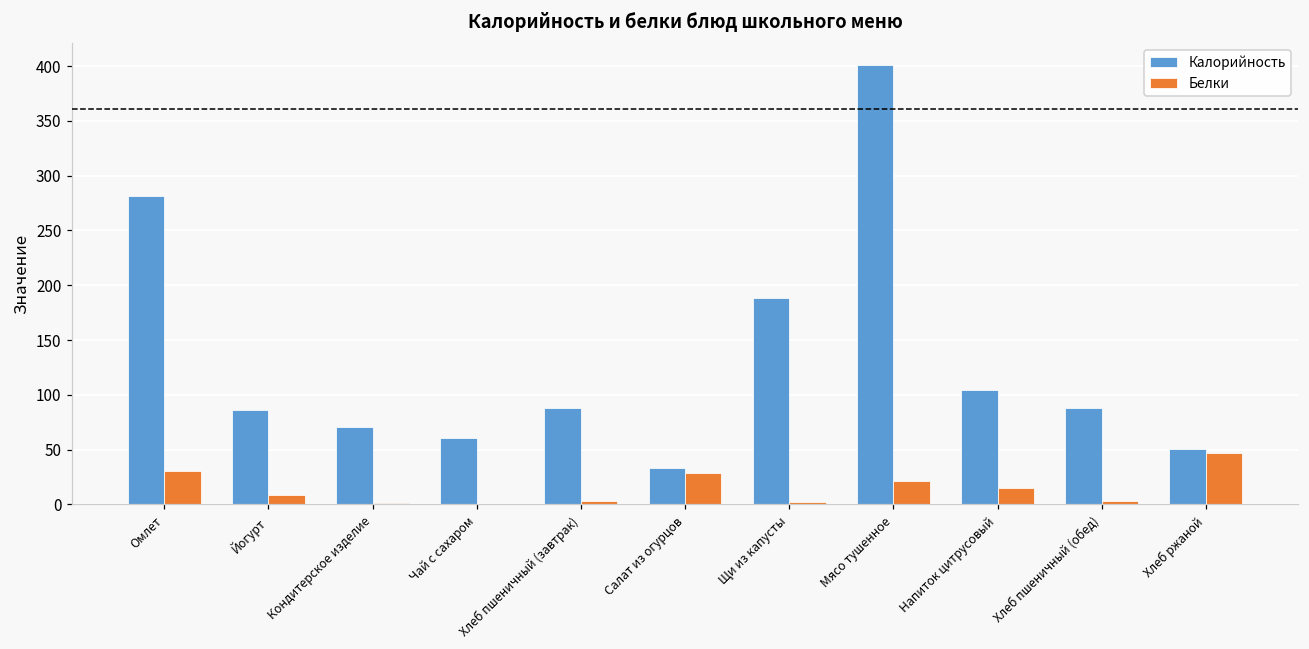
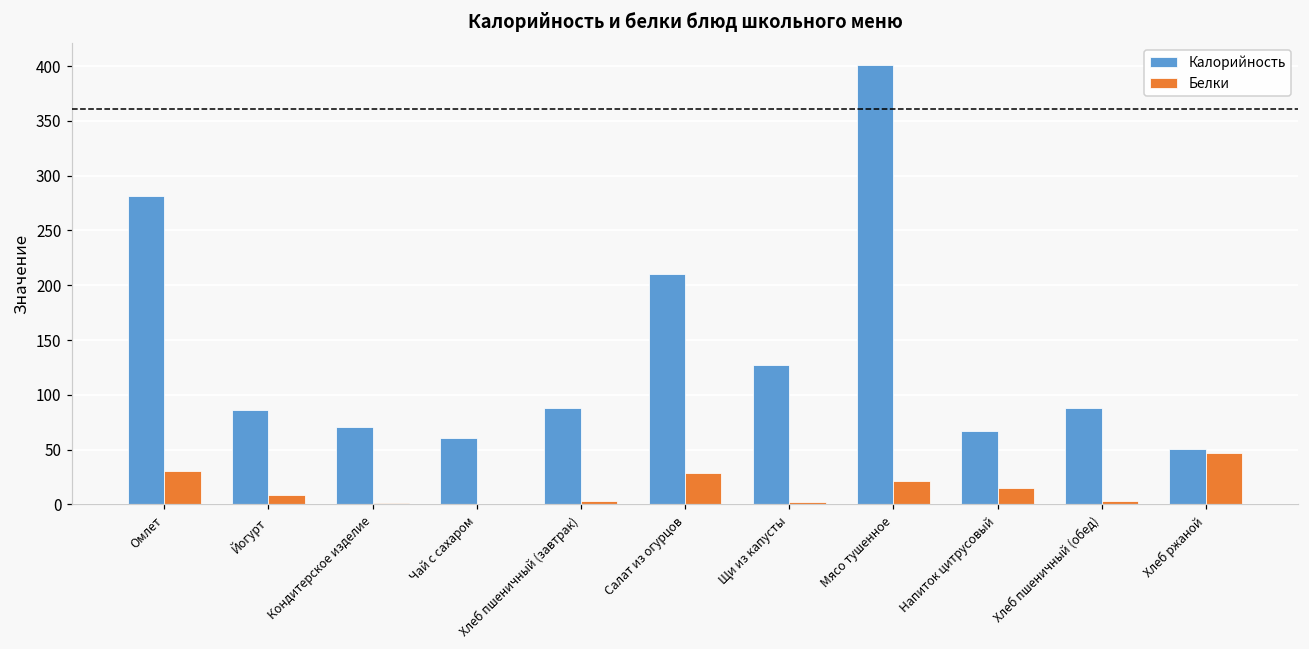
  {
    "Калорийность": {
      "Омлет": 280,
      "Йогурт": 90,
      "Кондитерское изделие": 70,
      "Чай с сахаром": 60,
      "Хлеб пшеничный (завтрак)": 90,
-     "Салат из огурцов": 30,
-     "Щи из капусты": 190,
+     "Салат из огурцов": 210,
+     "Щи из капусты": 130,
      "Мясо тушенное": 400,
-     "Напиток цитрусовый": 100,
+     "Напиток цитрусовый": 70,
      "Хлеб пшеничный (обед)": 90,
      "Хлеб ржаной": 50
    },
    "Белки": {
      "Омлет": 30,
      "Йогурт": 10,
      "Чай с сахаром": 0,
      "Хлеб пшеничный (завтрак)": 0,
      "Салат из огурцов": 30,
      "Мясо тушенное": 20,
      "Напиток цитрусовый": 20,
      "Хлеб пшеничный (обед)": 0,
      "Хлеб ржаной": 50
    }
  }
